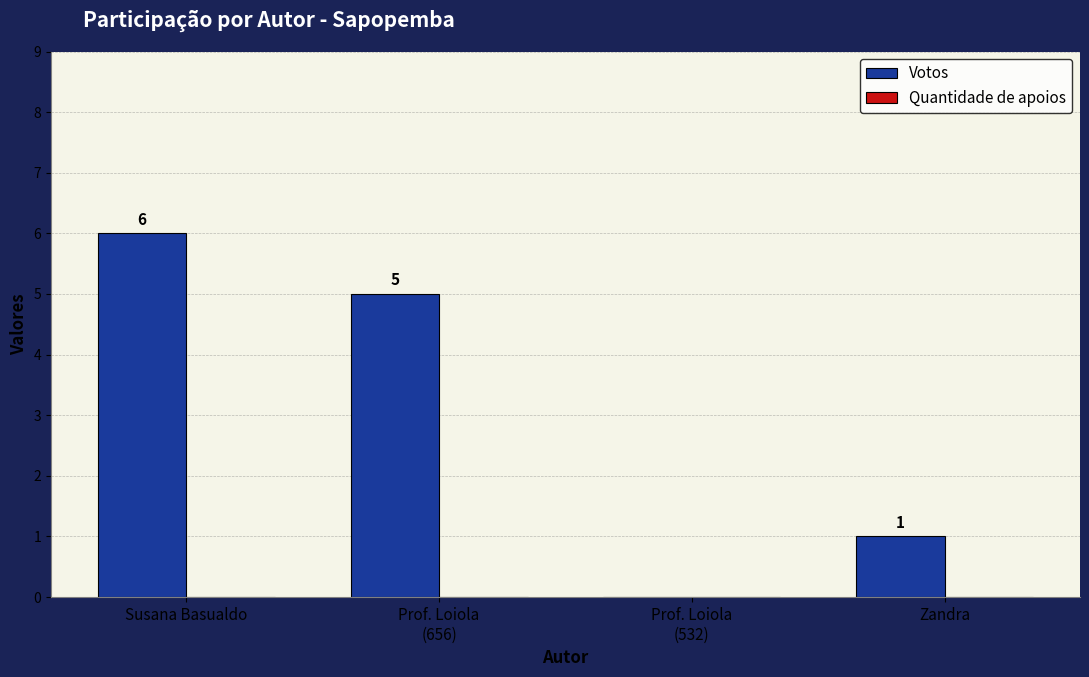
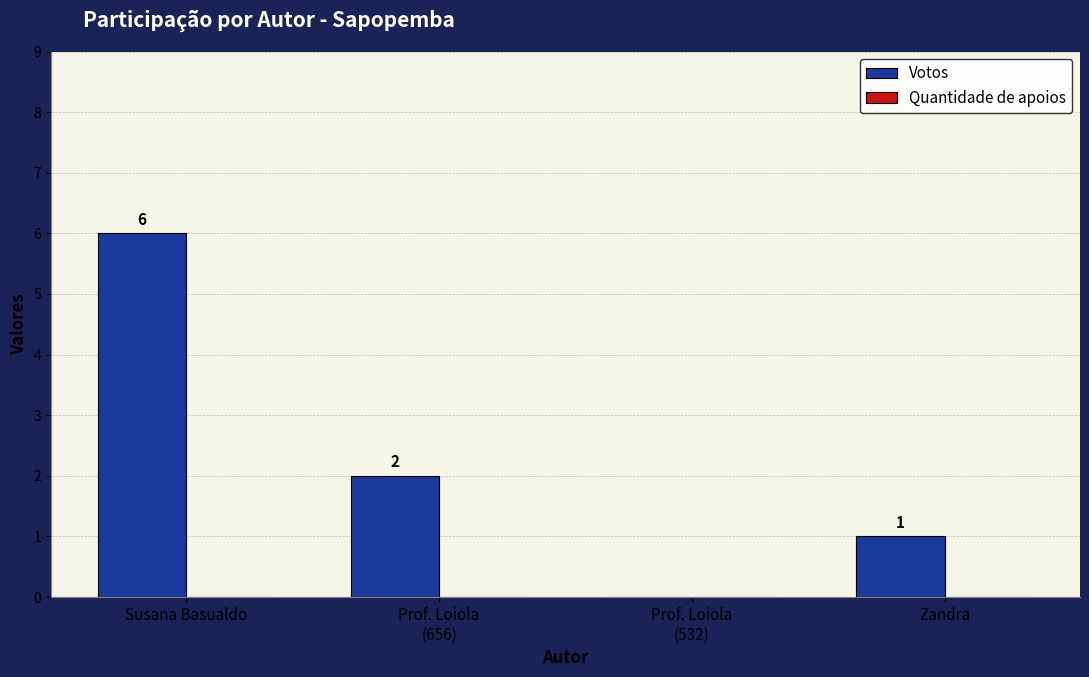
  {
    "Votos": {
      "Susana Basualdo": 6,
-     "Prof. Loiola (656)": 5,
+     "Prof. Loiola (656)": 2,
      "Zandra": 1
    },
    "Quantidade de apoios": {
      "Susana Basualdo": 0.0,
      "Prof. Loiola (656)": 0.0,
      "Prof. Loiola (532)": 0.0,
      "Zandra": 0.0
    }
  }
